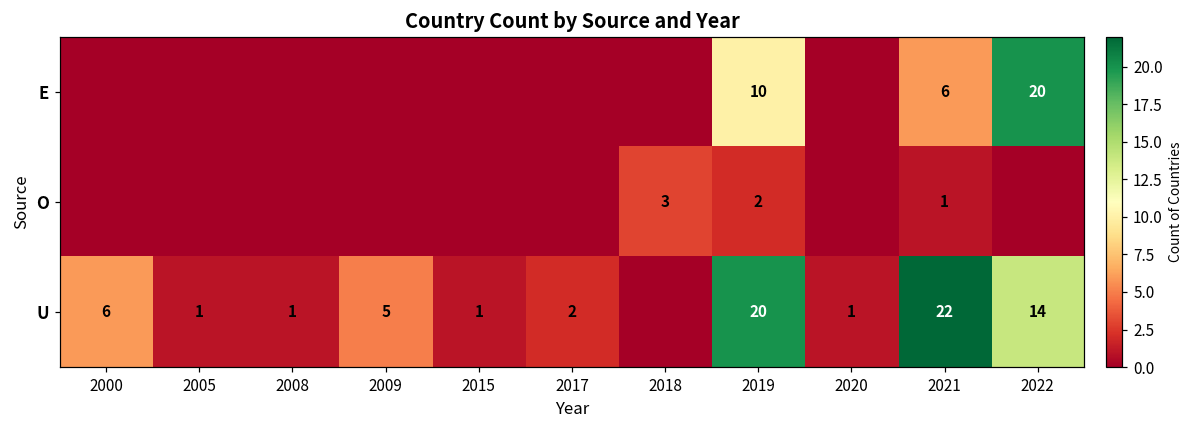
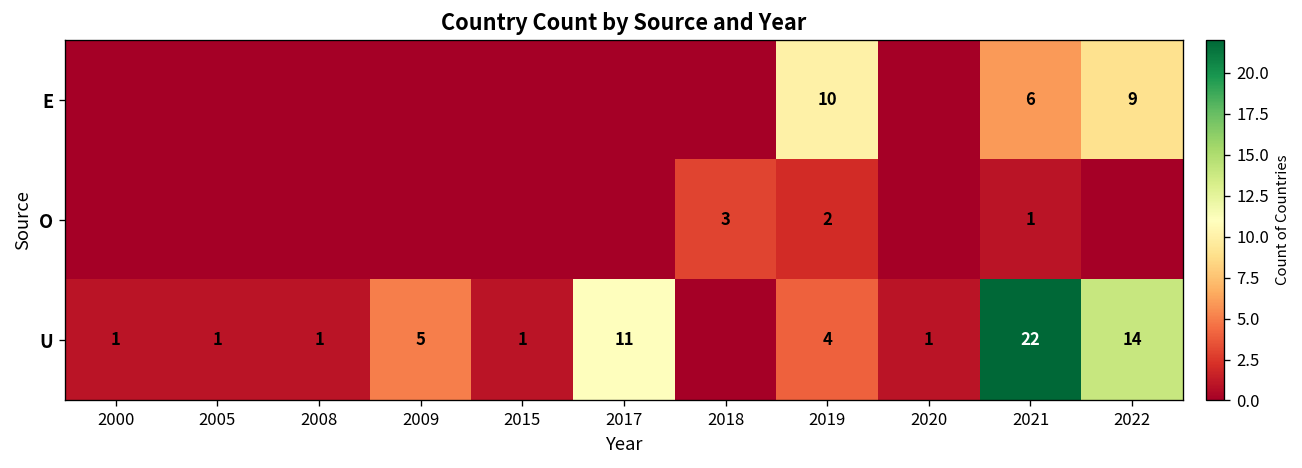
  {
    "E": {
      "2019": 10,
      "2021": 6,
-     "2022": 20
+     "2022": 9
    },
    "O": {
      "2018": 3,
      "2019": 2,
      "2021": 1
    },
    "U": {
-     "2000": 6,
+     "2000": 1,
      "2005": 1,
      "2008": 1,
      "2009": 5,
      "2015": 1,
-     "2017": 2,
-     "2019": 20,
+     "2017": 11,
+     "2019": 4,
      "2020": 1,
      "2021": 22,
      "2022": 14
    }
  }
